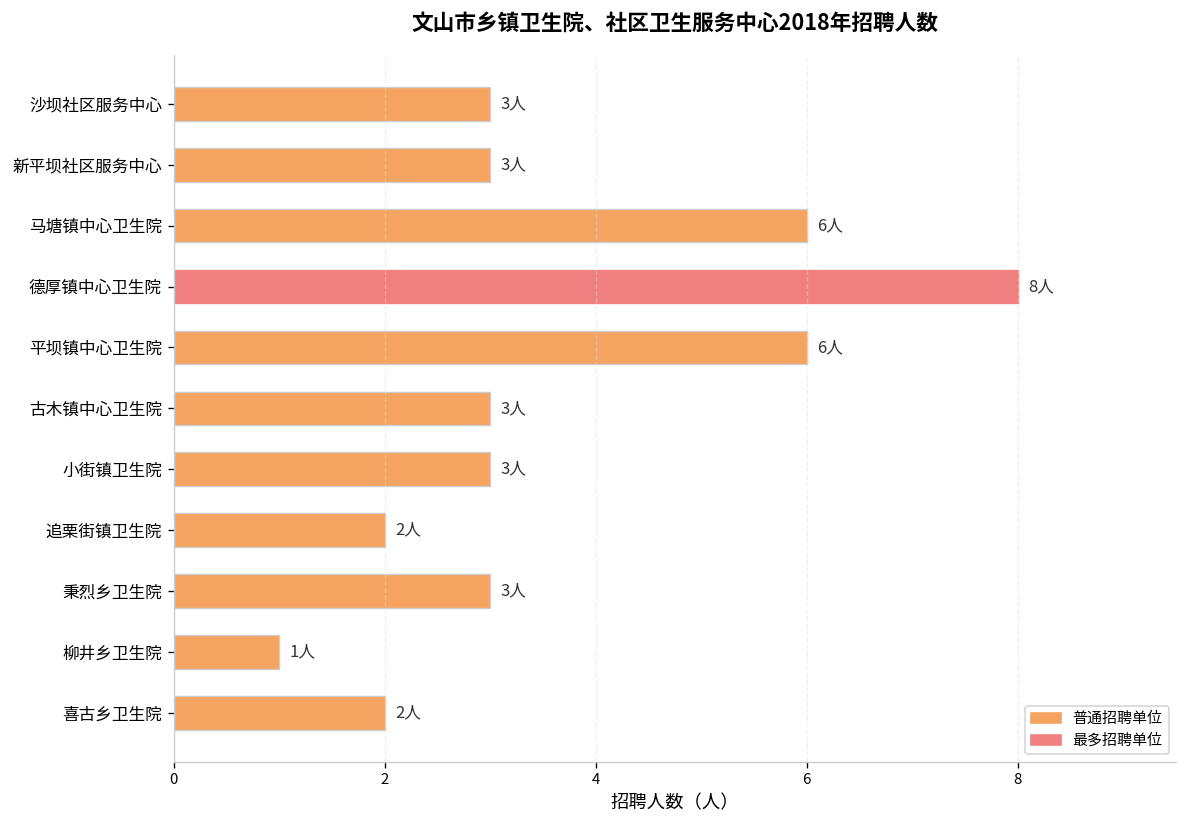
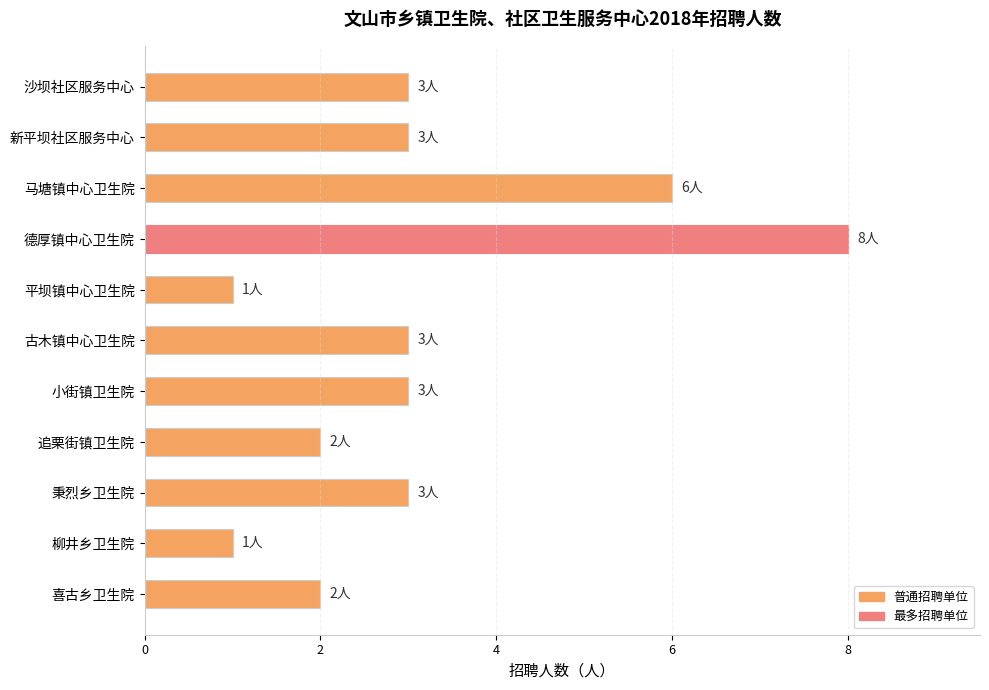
  {
    "沙坝社区服务中心": "3人",
    "新平坝社区服务中心": "3人",
    "马塘镇中心卫生院": "6人",
    "德厚镇中心卫生院": "8人",
-   "平坝镇中心卫生院": "6人",
+   "平坝镇中心卫生院": "1人",
    "古木镇中心卫生院": "3人",
    "小街镇卫生院": "3人",
    "追栗街镇卫生院": "2人",
    "秉烈乡卫生院": "3人",
    "柳井乡卫生院": "1人",
    "喜古乡卫生院": "2人"
  }
